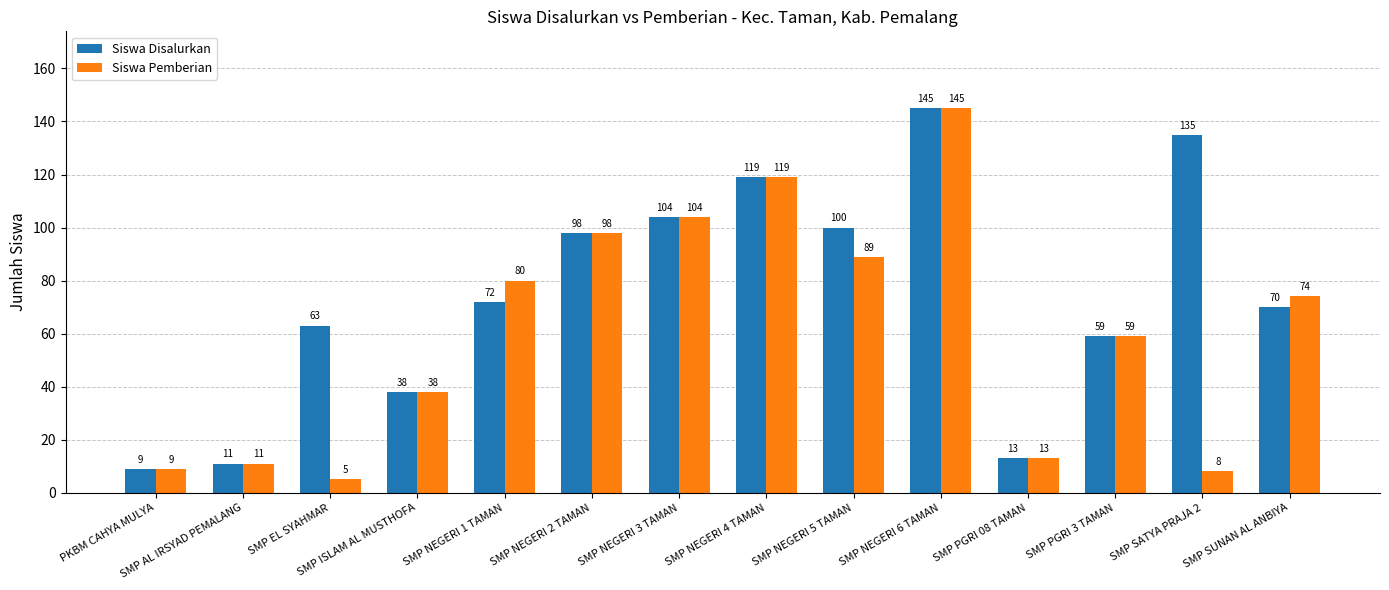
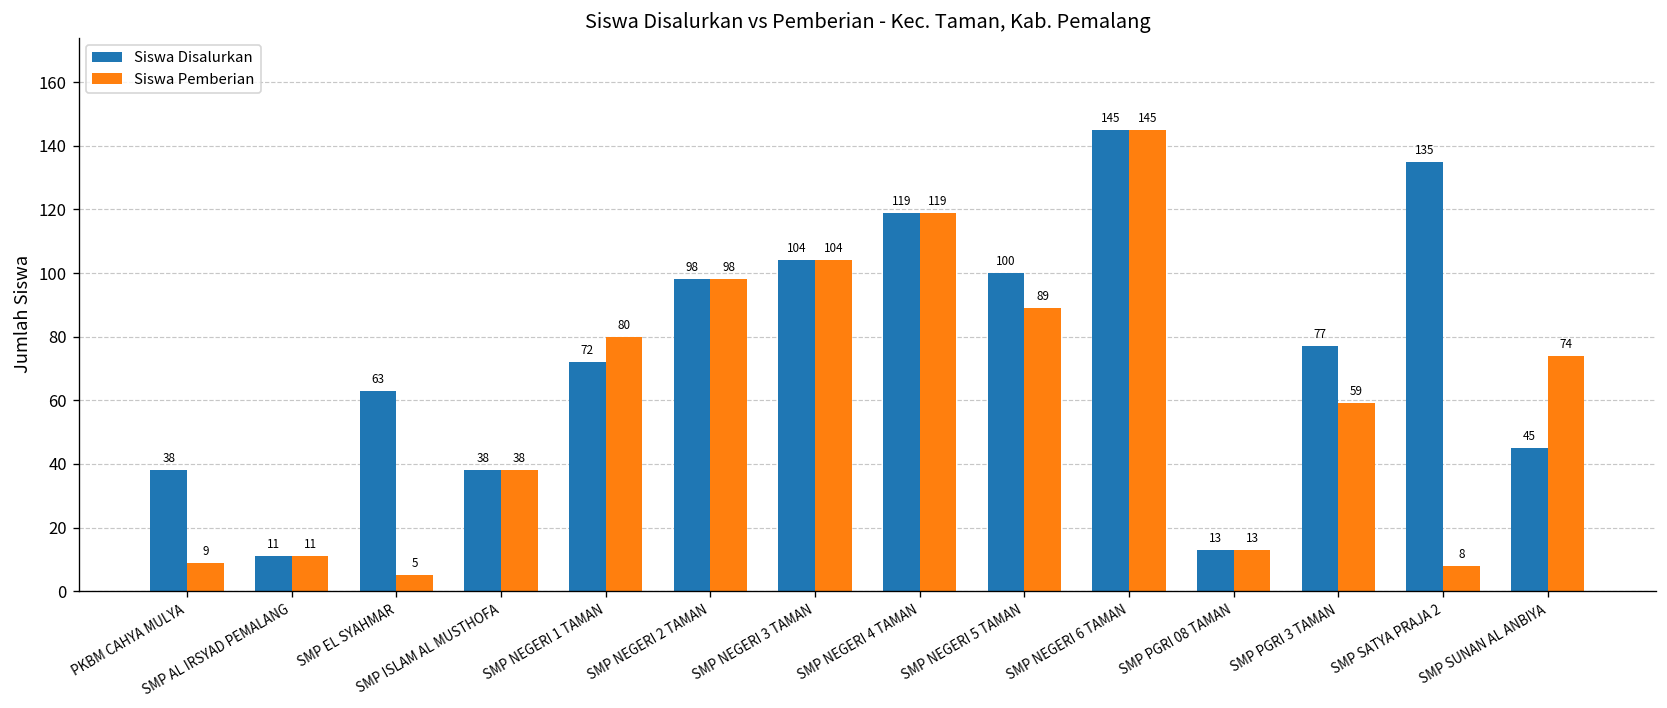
  {
    "Siswa Disalurkan": {
-     "PKBM CAHYA MULYA": 9,
+     "PKBM CAHYA MULYA": 38,
      "SMP AL IRSYAD PEMALANG": 11,
      "SMP EL SYAHMAR": 63,
      "SMP ISLAM AL MUSTHOFA": 38,
      "SMP NEGERI 1 TAMAN": 72,
      "SMP NEGERI 2 TAMAN": 98,
      "SMP NEGERI 3 TAMAN": 104,
      "SMP NEGERI 4 TAMAN": 119,
      "SMP NEGERI 5 TAMAN": 100,
      "SMP NEGERI 6 TAMAN": 145,
      "SMP PGRI 08 TAMAN": 13,
-     "SMP PGRI 3 TAMAN": 59,
+     "SMP PGRI 3 TAMAN": 77,
      "SMP SATYA PRAJA 2": 135,
-     "SMP SUNAN AL ANBIYA": 70
+     "SMP SUNAN AL ANBIYA": 45
    },
    "Siswa Pemberian": {
      "PKBM CAHYA MULYA": 9,
      "SMP AL IRSYAD PEMALANG": 11,
      "SMP EL SYAHMAR": 5,
      "SMP ISLAM AL MUSTHOFA": 38,
      "SMP NEGERI 1 TAMAN": 80,
      "SMP NEGERI 2 TAMAN": 98,
      "SMP NEGERI 3 TAMAN": 104,
      "SMP NEGERI 4 TAMAN": 119,
      "SMP NEGERI 5 TAMAN": 89,
      "SMP NEGERI 6 TAMAN": 145,
      "SMP PGRI 08 TAMAN": 13,
      "SMP PGRI 3 TAMAN": 59,
      "SMP SATYA PRAJA 2": 8,
      "SMP SUNAN AL ANBIYA": 74
    }
  }
